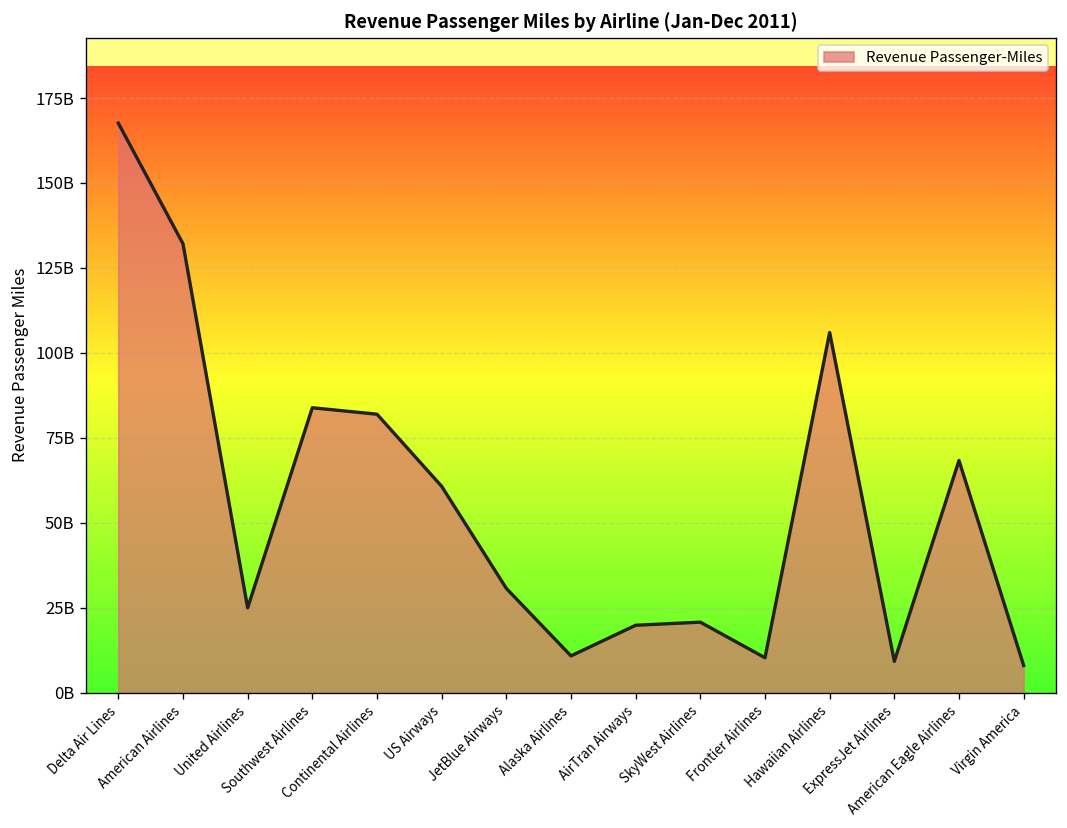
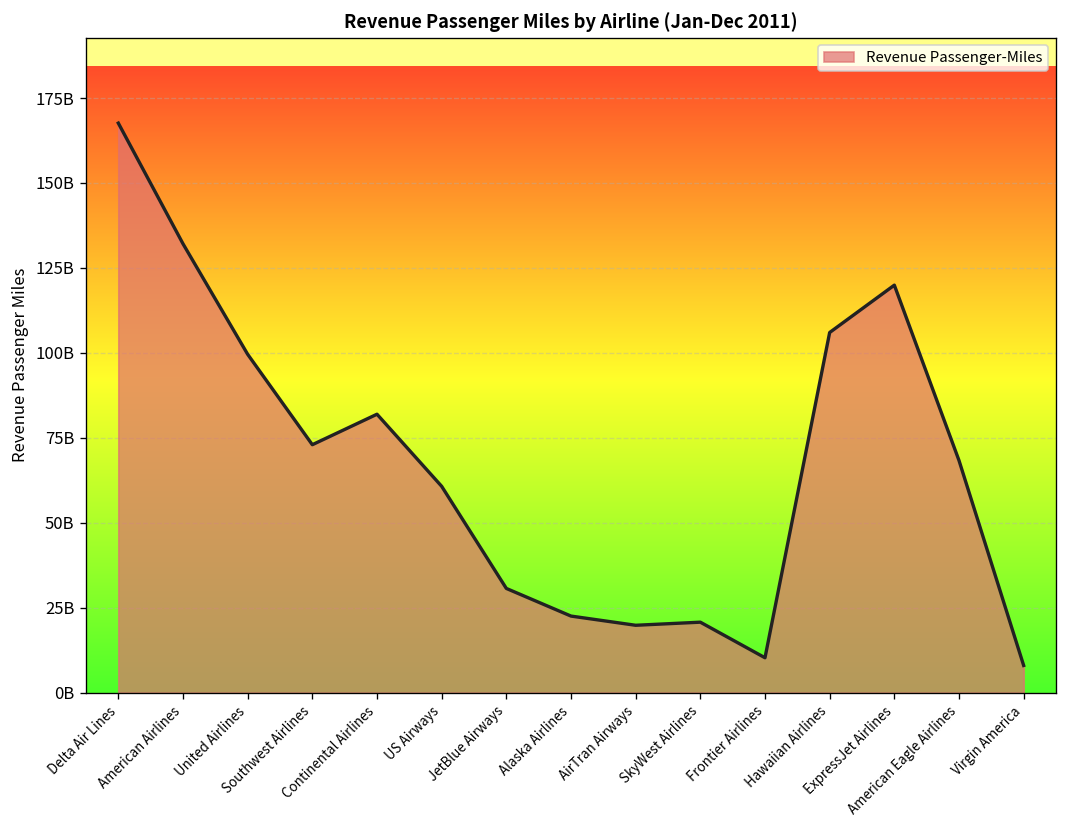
  {
    "Delta Air Lines": 168000000000,
    "American Airlines": 132000000000,
-   "United Airlines": 25000000000,
-   "Southwest Airlines": 84000000000,
+   "United Airlines": 100000000000,
+   "Southwest Airlines": 73000000000,
    "Continental Airlines": 82000000000,
    "US Airways": 61000000000,
    "JetBlue Airways": 31000000000,
-   "Alaska Airlines": 11000000000,
+   "Alaska Airlines": 23000000000,
    "AirTran Airways": 20000000000,
    "SkyWest Airlines": 21000000000,
    "Frontier Airlines": 10000000000,
    "Hawaiian Airlines": 106000000000,
-   "ExpressJet Airlines": 9000000000,
+   "ExpressJet Airlines": 120000000000,
    "American Eagle Airlines": 68000000000,
    "Virgin America": 8000000000
  }
